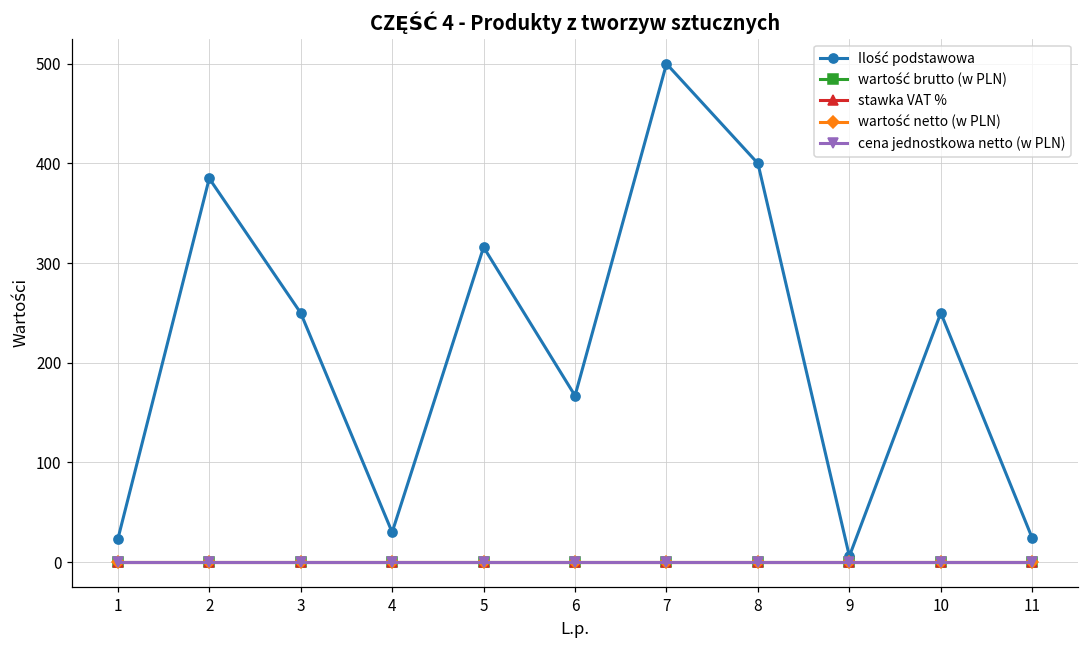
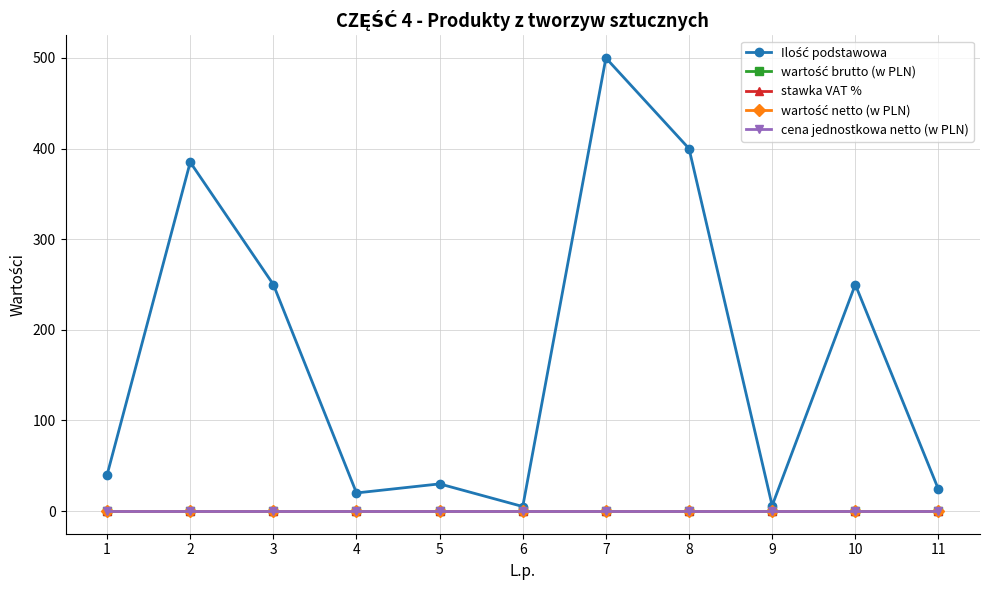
  {
    "Ilość podstawowa": {
-     "1": 20,
+     "1": 40,
      "2": 390,
      "3": 250,
-     "4": 30,
-     "5": 320,
-     "6": 170,
+     "4": 20,
+     "5": 30,
+     "6": 10,
      "7": 500,
      "8": 400,
      "9": 10,
      "10": 250,
      "11": 20
    },
    "cena jednostkowa netto (w PLN)": {
      "1": 0,
      "2": 0,
      "3": 0,
      "4": 0,
      "5": 0,
      "6": 0,
      "7": 0,
      "8": 0,
      "9": 0,
      "10": 0,
      "11": 0
    }
  }
